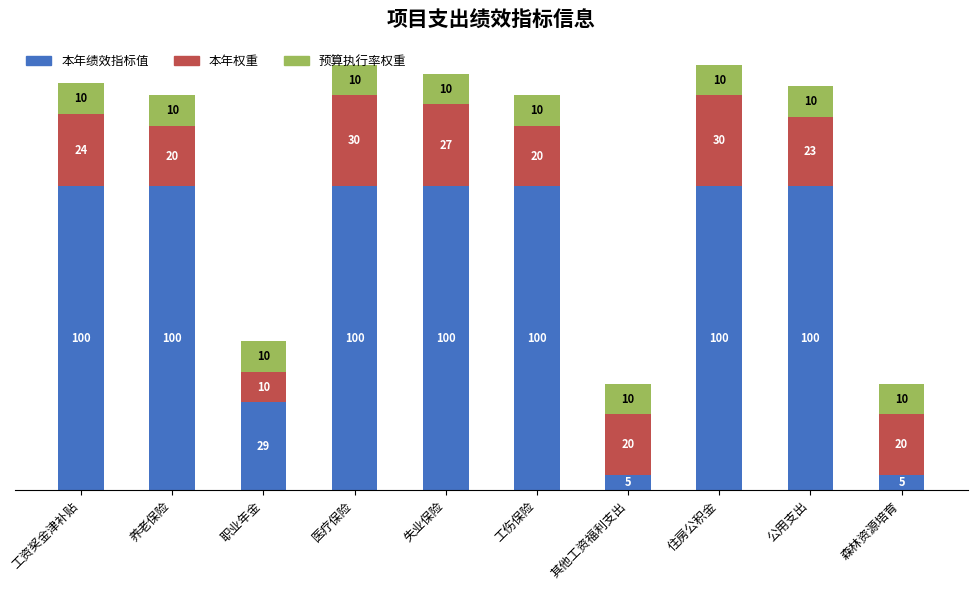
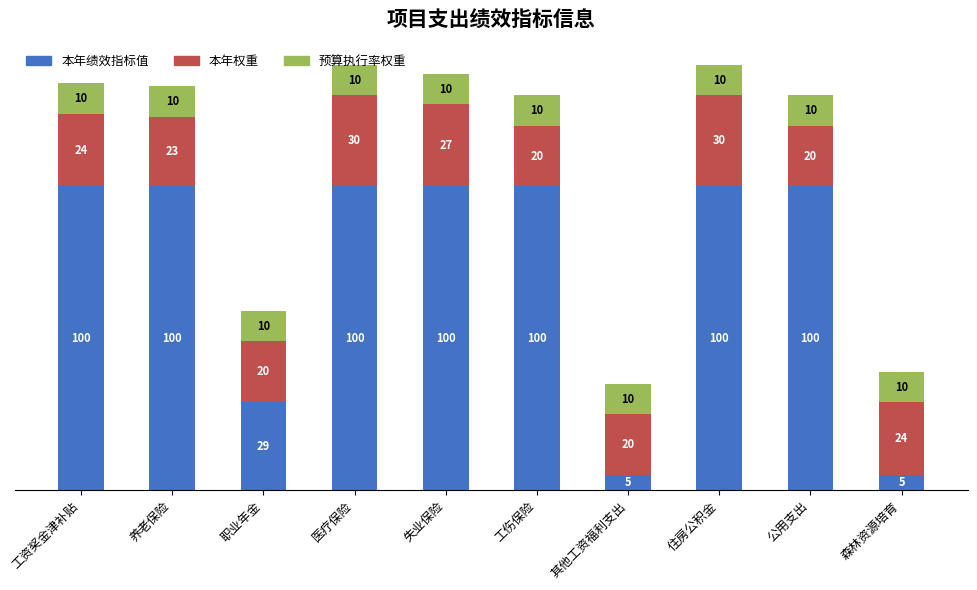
  {
    "本年绩效指标值": {
      "工资奖金津补贴": 100,
      "养老保险": 100,
      "职业年金": 29,
      "医疗保险": 100,
      "失业保险": 100,
      "工伤保险": 100,
      "其他工资福利支出": 5,
      "住房公积金": 100,
      "公用支出": 100,
      "森林资源培育": 5
    },
    "本年权重": {
      "工资奖金津补贴": 24,
-     "养老保险": 20,
-     "职业年金": 10,
+     "养老保险": 23,
+     "职业年金": 20,
      "医疗保险": 30,
      "失业保险": 27,
      "工伤保险": 20,
      "其他工资福利支出": 20,
      "住房公积金": 30,
-     "公用支出": 23,
-     "森林资源培育": 20
+     "公用支出": 20,
+     "森林资源培育": 24
    },
    "预算执行率权重": {
      "工资奖金津补贴": 10,
      "养老保险": 10,
      "职业年金": 10,
      "医疗保险": 10,
      "失业保险": 10,
      "工伤保险": 10,
      "其他工资福利支出": 10,
      "住房公积金": 10,
      "公用支出": 10,
      "森林资源培育": 10
    }
  }
